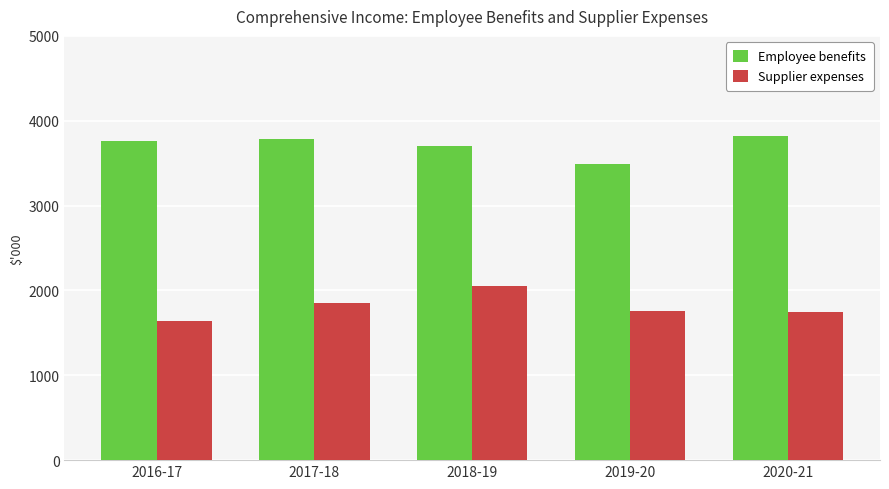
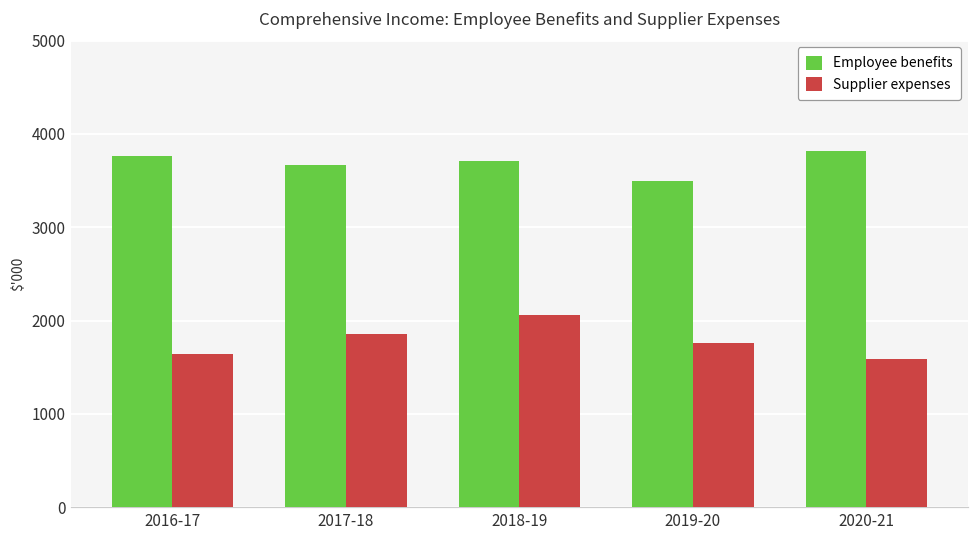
  {
    "Employee benefits": {
      "2016-17": 3800,
-     "2017-18": 3800,
+     "2017-18": 3700,
      "2018-19": 3700,
      "2019-20": 3500,
      "2020-21": 3800
    },
    "Supplier expenses": {
      "2016-17": 1600,
      "2017-18": 1900,
      "2018-19": 2100,
      "2019-20": 1800,
-     "2020-21": 1700
+     "2020-21": 1600
    }
  }
